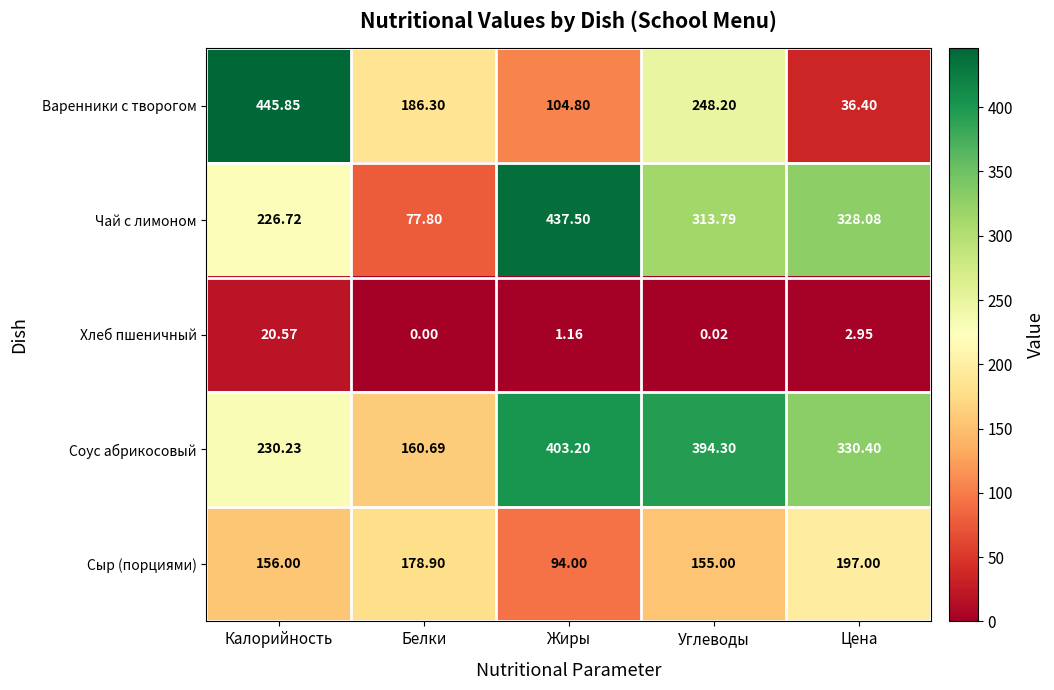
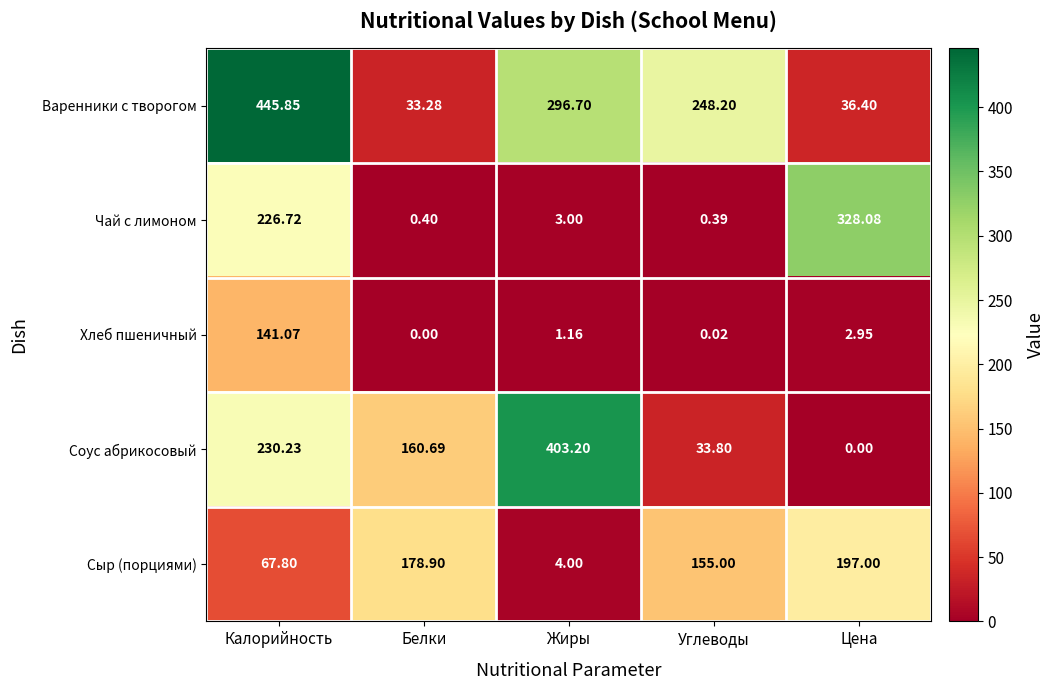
  {
    "Варенники с творогом": {
      "Калорийность": 445.85,
-     "Белки": 186.30,
-     "Жиры": 104.80,
+     "Белки": 33.28,
+     "Жиры": 296.70,
      "Углеводы": 248.20,
      "Цена": 36.40
    },
    "Чай с лимоном": {
      "Калорийность": 226.72,
-     "Белки": 77.80,
-     "Жиры": 437.50,
-     "Углеводы": 313.79,
+     "Белки": 0.40,
+     "Жиры": 3.00,
+     "Углеводы": 0.39,
      "Цена": 328.08
    },
    "Хлеб пшеничный": {
-     "Калорийность": 20.57,
+     "Калорийность": 141.07,
      "Белки": 0.00,
      "Жиры": 1.16,
      "Углеводы": 0.02,
      "Цена": 2.95
    },
    "Соус абрикосовый": {
      "Калорийность": 230.23,
      "Белки": 160.69,
      "Жиры": 403.20,
-     "Углеводы": 394.30,
-     "Цена": 330.40
+     "Углеводы": 33.80,
+     "Цена": 0.00
    },
    "Сыр (порциями)": {
-     "Калорийность": 156.00,
+     "Калорийность": 67.80,
      "Белки": 178.90,
-     "Жиры": 94.00,
+     "Жиры": 4.00,
      "Углеводы": 155.00,
      "Цена": 197.00
    }
  }
